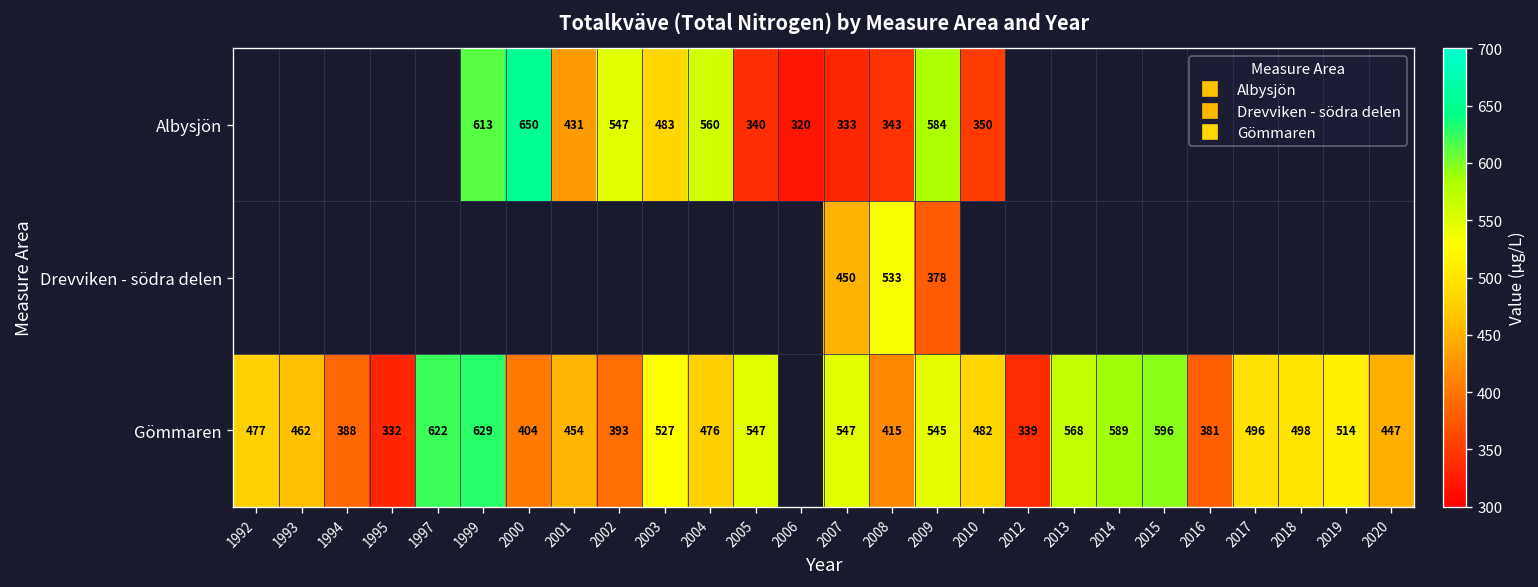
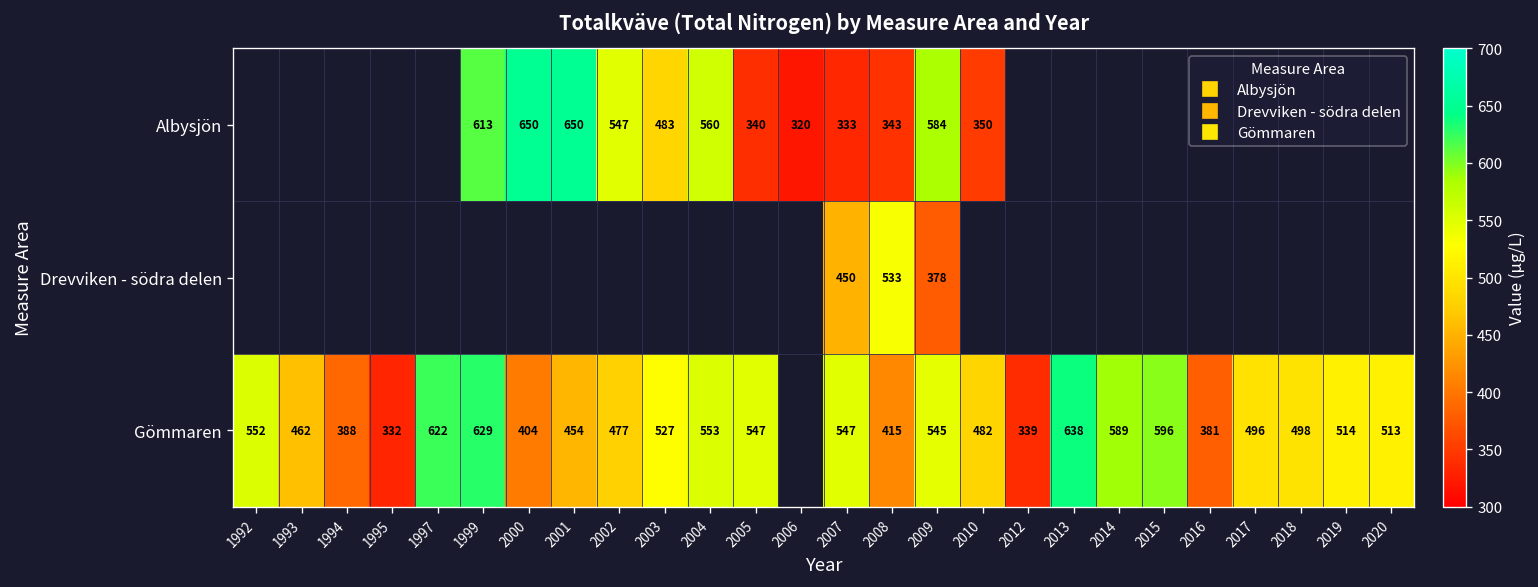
  {
    "Albysjön": {
      "1999": 613,
      "2000": 650,
-     "2001": 431,
+     "2001": 650,
      "2002": 547,
      "2003": 483,
      "2004": 560,
      "2005": 340,
      "2006": 320,
      "2007": 333,
      "2008": 343,
      "2009": 584,
      "2010": 350
    },
    "Drevviken - södra delen": {
      "2007": 450,
      "2008": 533,
      "2009": 378
    },
    "Gömmaren": {
-     "1992": 477,
+     "1992": 552,
      "1993": 462,
      "1994": 388,
      "1995": 332,
      "1997": 622,
      "1999": 629,
      "2000": 404,
      "2001": 454,
-     "2002": 393,
+     "2002": 477,
      "2003": 527,
-     "2004": 476,
+     "2004": 553,
      "2005": 547,
      "2007": 547,
      "2008": 415,
      "2009": 545,
      "2010": 482,
      "2012": 339,
-     "2013": 568,
+     "2013": 638,
      "2014": 589,
      "2015": 596,
      "2016": 381,
      "2017": 496,
      "2018": 498,
      "2019": 514,
-     "2020": 447
+     "2020": 513
    }
  }
